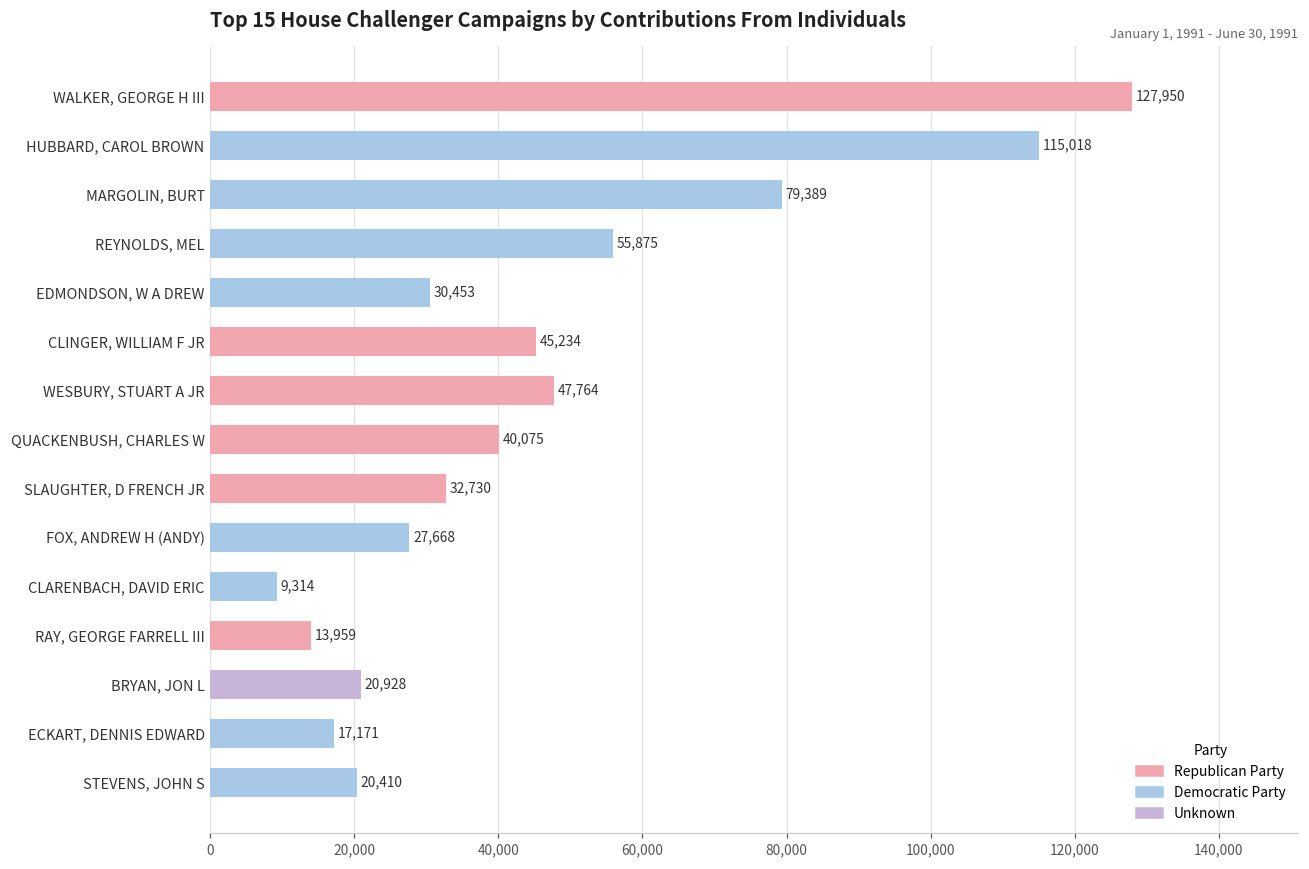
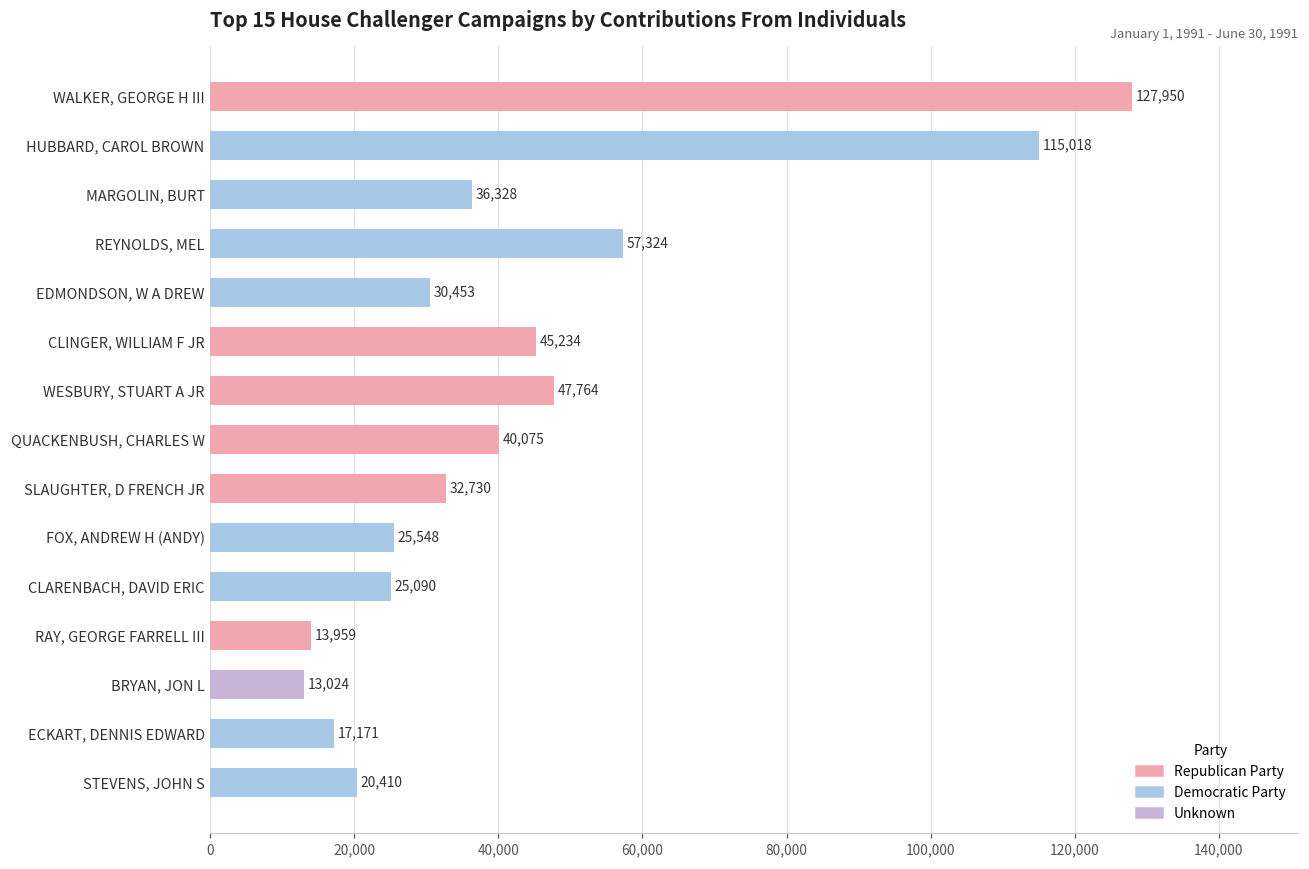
  {
    "WALKER, GEORGE H III": "127,950",
    "HUBBARD, CAROL BROWN": "115,018",
-   "MARGOLIN, BURT": "79,389",
-   "REYNOLDS, MEL": "55,875",
+   "MARGOLIN, BURT": "36,328",
+   "REYNOLDS, MEL": "57,324",
    "EDMONDSON, W A DREW": "30,453",
    "CLINGER, WILLIAM F JR": "45,234",
    "WESBURY, STUART A JR": "47,764",
    "QUACKENBUSH, CHARLES W": "40,075",
    "SLAUGHTER, D FRENCH JR": "32,730",
-   "FOX, ANDREW H (ANDY)": "27,668",
-   "CLARENBACH, DAVID ERIC": "9,314",
+   "FOX, ANDREW H (ANDY)": "25,548",
+   "CLARENBACH, DAVID ERIC": "25,090",
    "RAY, GEORGE FARRELL III": "13,959",
-   "BRYAN, JON L": "20,928",
+   "BRYAN, JON L": "13,024",
    "ECKART, DENNIS EDWARD": "17,171",
    "STEVENS, JOHN S": "20,410"
  }
